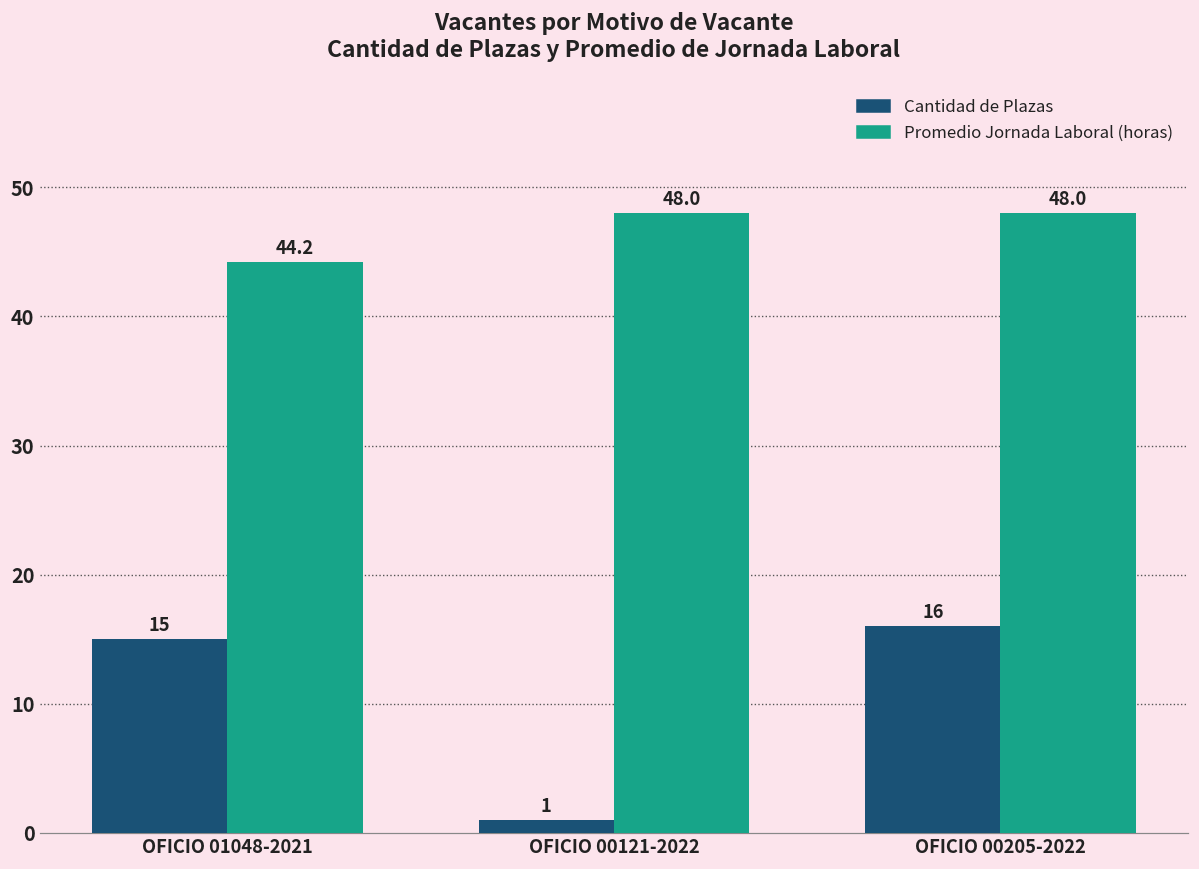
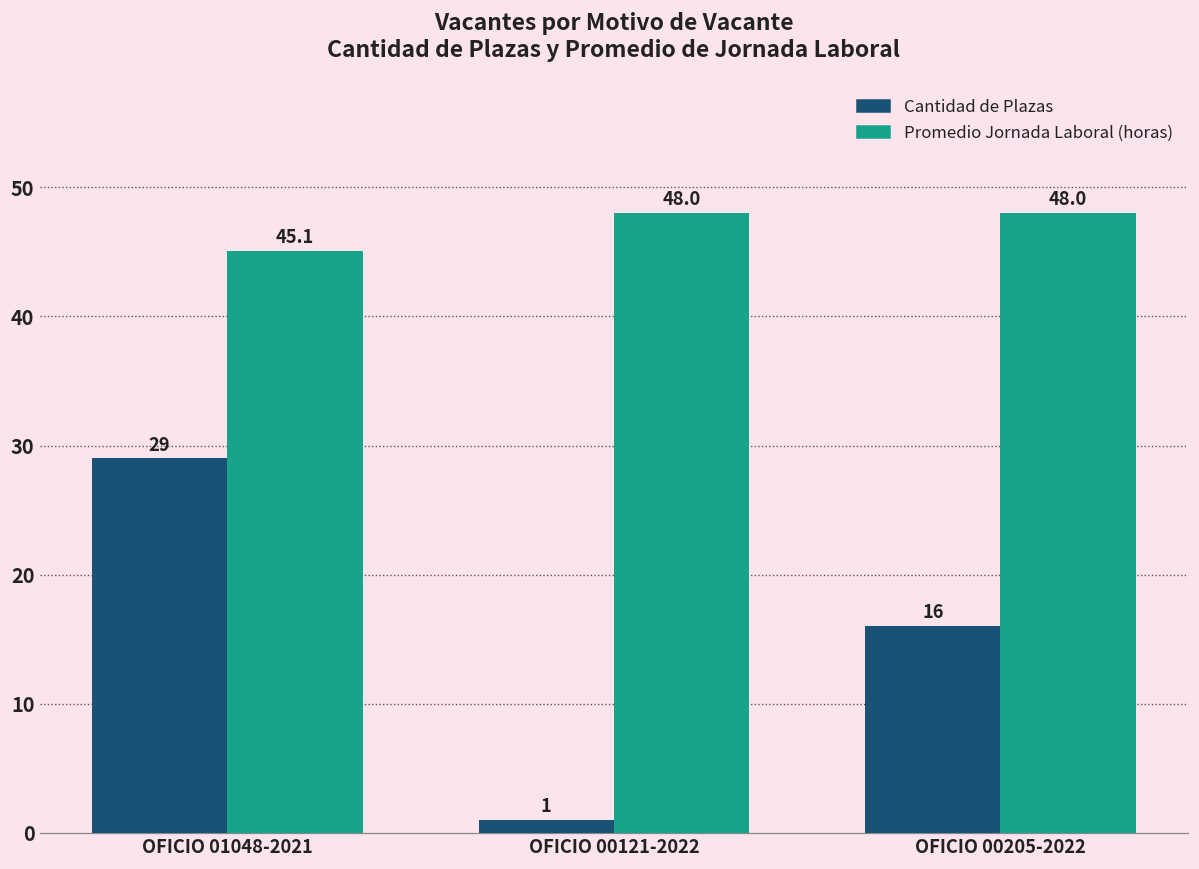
  {
    "Cantidad de Plazas": {
-     "OFICIO 01048-2021": 15,
+     "OFICIO 01048-2021": 29,
      "OFICIO 00121-2022": 1,
      "OFICIO 00205-2022": 16
    },
    "Promedio Jornada Laboral (horas)": {
-     "OFICIO 01048-2021": 44.2,
+     "OFICIO 01048-2021": 45.1,
      "OFICIO 00121-2022": 48.0,
      "OFICIO 00205-2022": 48.0
    }
  }
